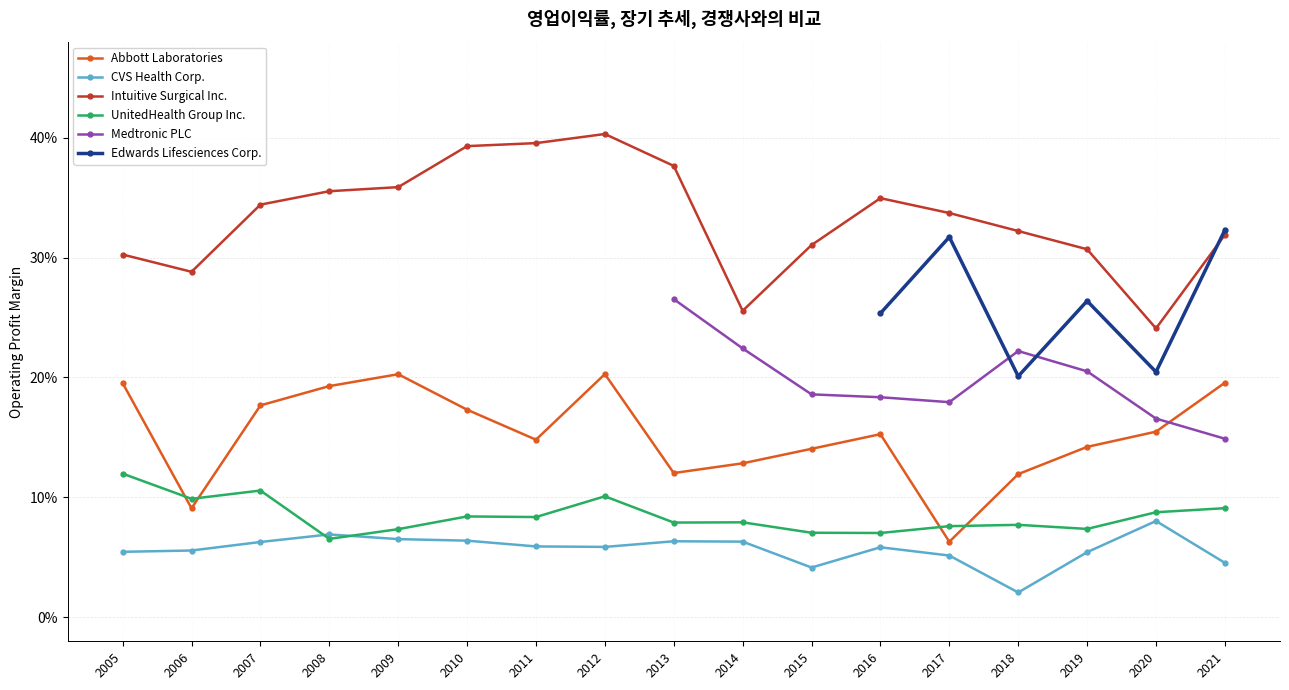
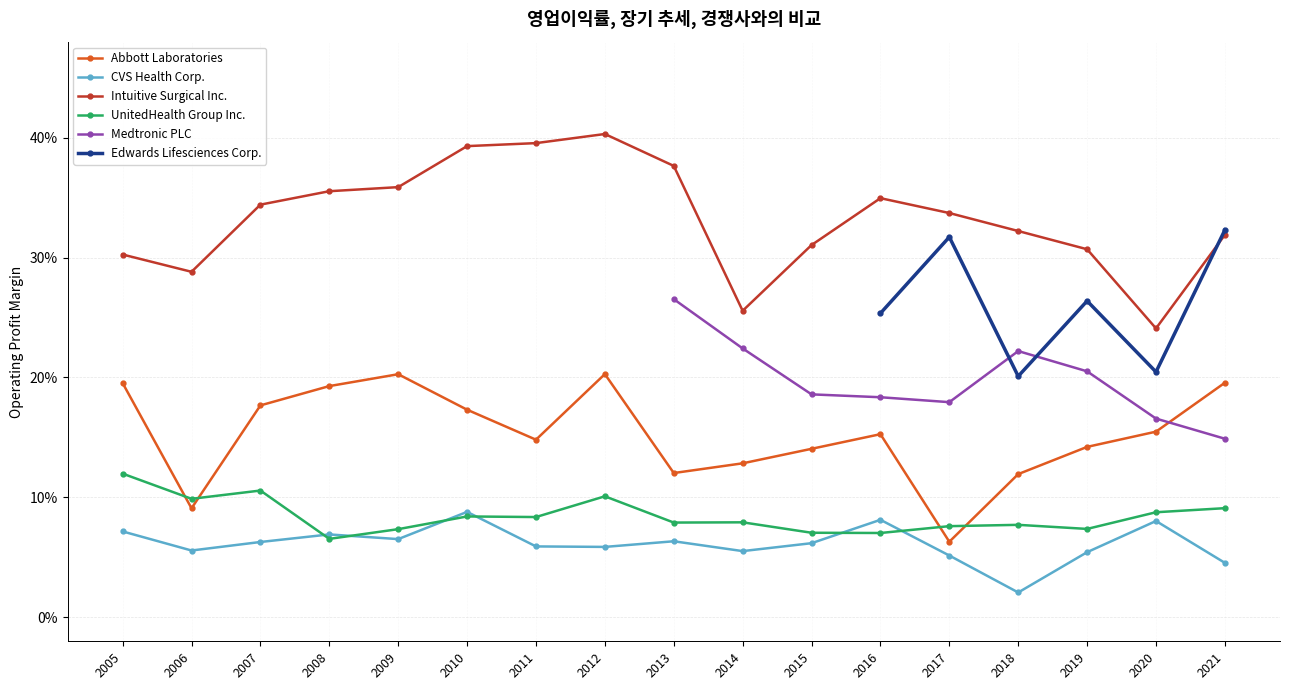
  {
    "CVS Health Corp.": {
-     "2005": "5.5%",
+     "2005": "7.2%",
      "2006": "5.6%",
      "2007": "6.3%",
      "2008": "6.9%",
      "2009": "6.5%",
-     "2010": "6.4%",
+     "2010": "8.8%",
      "2011": "5.9%",
      "2012": "5.9%",
      "2013": "6.3%",
-     "2014": "6.3%",
-     "2015": "4.2%",
-     "2016": "5.8%",
+     "2014": "5.5%",
+     "2015": "6.2%",
+     "2016": "8.1%",
      "2017": "5.1%",
      "2018": "2.1%",
      "2019": "5.4%",
      "2020": "8.0%",
      "2021": "4.5%"
    },
    "UnitedHealth Group Inc.": {
      "2005": "12.0%",
      "2006": "9.9%",
      "2007": "10.6%",
      "2008": "6.5%",
      "2009": "7.4%",
      "2010": "8.4%",
      "2011": "8.4%",
      "2012": "10.1%",
      "2013": "7.9%",
      "2014": "7.9%",
      "2015": "7.0%",
      "2016": "7.0%",
      "2017": "7.6%",
      "2018": "7.7%",
      "2019": "7.4%",
      "2020": "8.8%",
      "2021": "9.1%"
    },
    "Medtronic PLC": {
      "2013": "26.5%",
      "2014": "22.4%",
      "2015": "18.6%",
      "2016": "18.4%",
      "2017": "17.9%",
      "2018": "22.2%",
      "2019": "20.5%",
      "2020": "16.6%",
      "2021": "14.9%"
    },
    "Edwards Lifesciences Corp.": {
      "2016": "25.4%",
      "2017": "31.7%",
      "2018": "20.1%",
      "2019": "26.4%",
      "2020": "20.5%",
      "2021": "32.3%"
    }
  }
